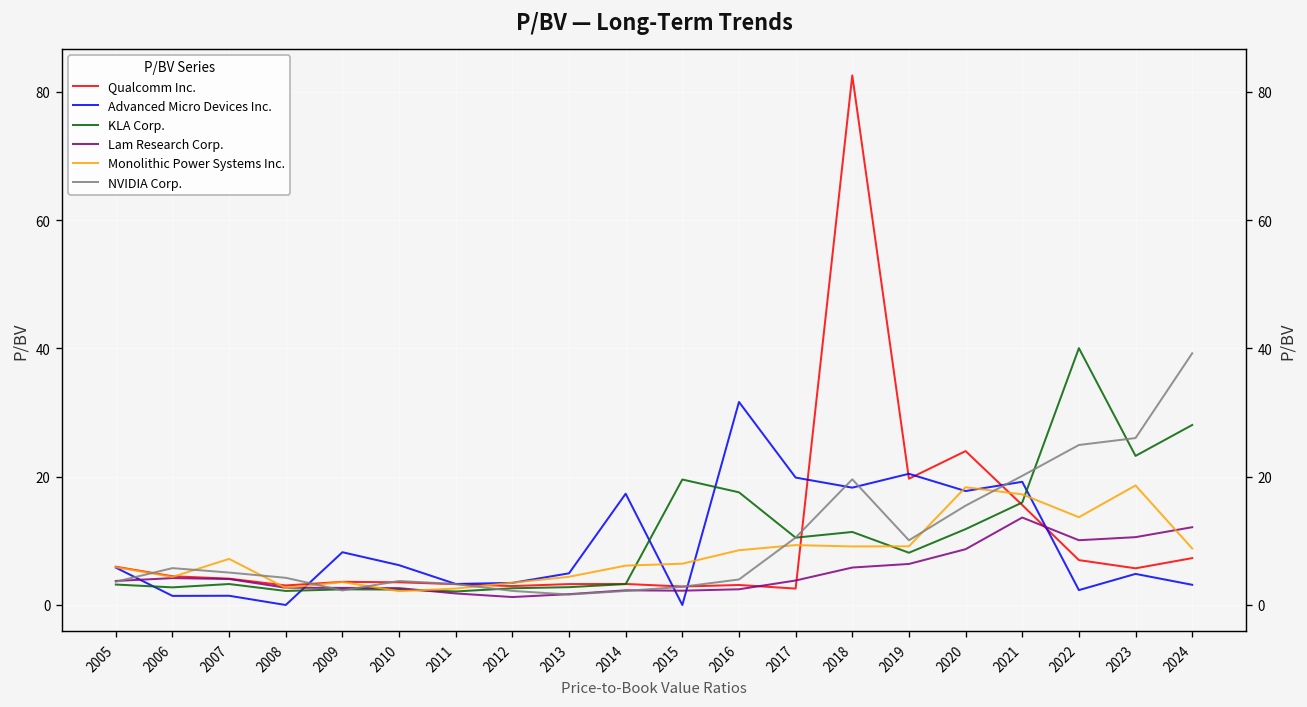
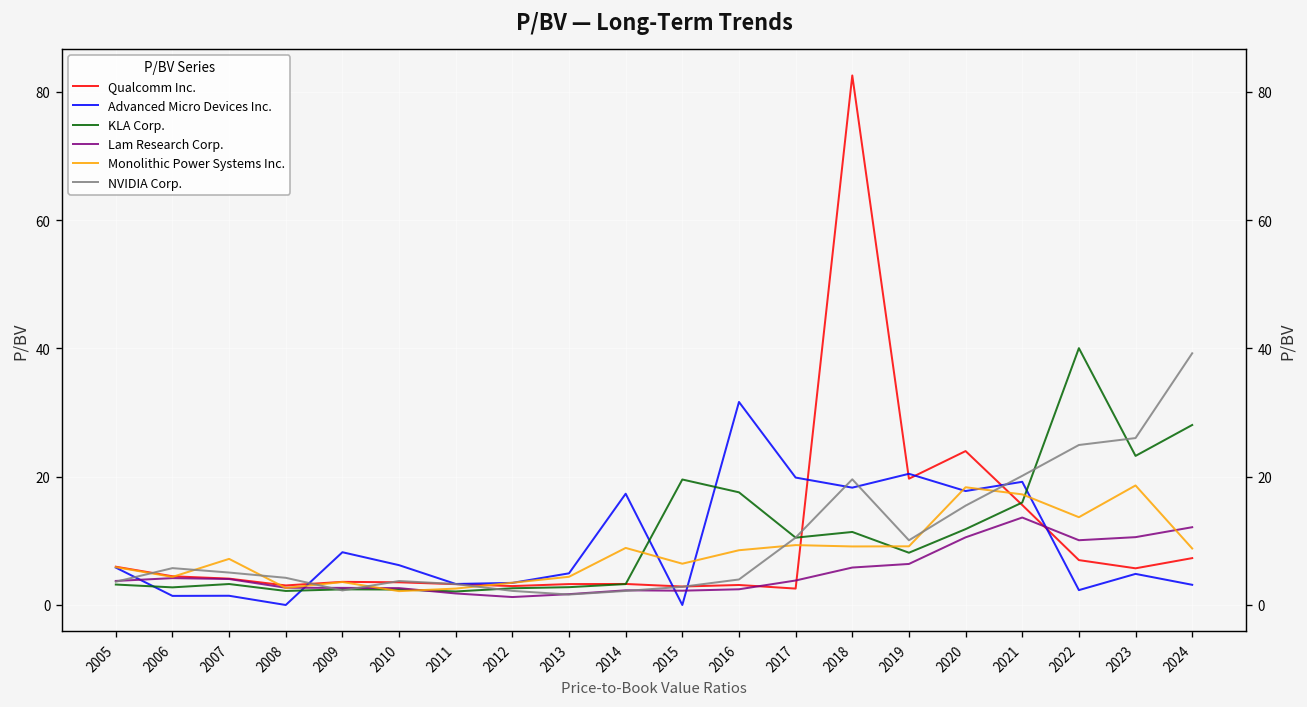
  {
    "Qualcomm Inc.": {
      "2016": 3,
      "2017": 3,
      "2018": 83,
      "2019": 20,
      "2020": 24,
      "2022": 7,
      "2023": 6,
      "2024": 7
    },
    "Advanced Micro Devices Inc.": {
      "2006": 1,
      "2007": 1,
      "2008": 0,
      "2009": 8,
      "2010": 6,
      "2013": 5,
      "2014": 17,
      "2015": 0,
      "2016": 32,
      "2017": 20,
      "2018": 18,
      "2019": 20,
      "2020": 18,
      "2021": 19,
      "2022": 2,
      "2023": 5,
      "2024": 3
    },
    "KLA Corp.": {
      "2006": 3,
      "2007": 3,
      "2015": 20,
      "2016": 18,
      "2018": 11,
      "2019": 8,
      "2020": 12,
      "2022": 40,
      "2023": 23,
      "2024": 28
    },
    "Lam Research Corp.": {
      "2012": 1,
      "2015": 2,
      "2016": 2,
      "2017": 4,
      "2018": 6,
      "2019": 6,
-     "2020": 9,
+     "2020": 11,
      "2021": 14,
      "2022": 10,
      "2023": 11,
      "2024": 12
    },
    "Monolithic Power Systems Inc.": {
      "2007": 7,
      "2013": 4,
-     "2014": 6,
+     "2014": 9,
      "2015": 6,
      "2016": 9,
      "2017": 9,
      "2018": 9,
      "2019": 9,
      "2020": 18,
      "2021": 17,
      "2022": 14,
      "2023": 19,
      "2024": 9
    },
    "NVIDIA Corp.": {
      "2006": 6,
      "2007": 5,
      "2008": 4,
      "2016": 4,
      "2018": 20,
      "2019": 10,
      "2020": 15,
      "2021": 20,
      "2022": 25,
      "2023": 26,
      "2024": 39
    }
  }
